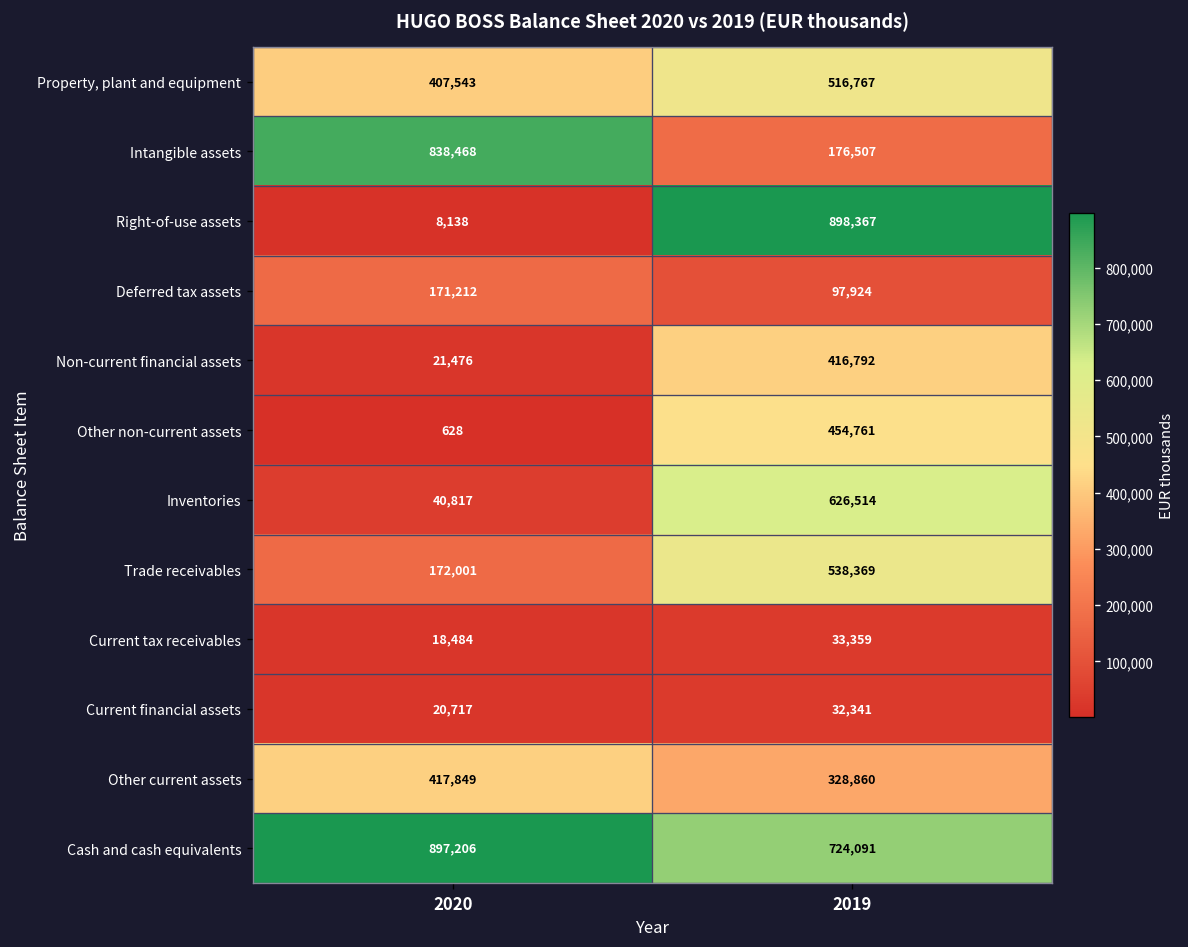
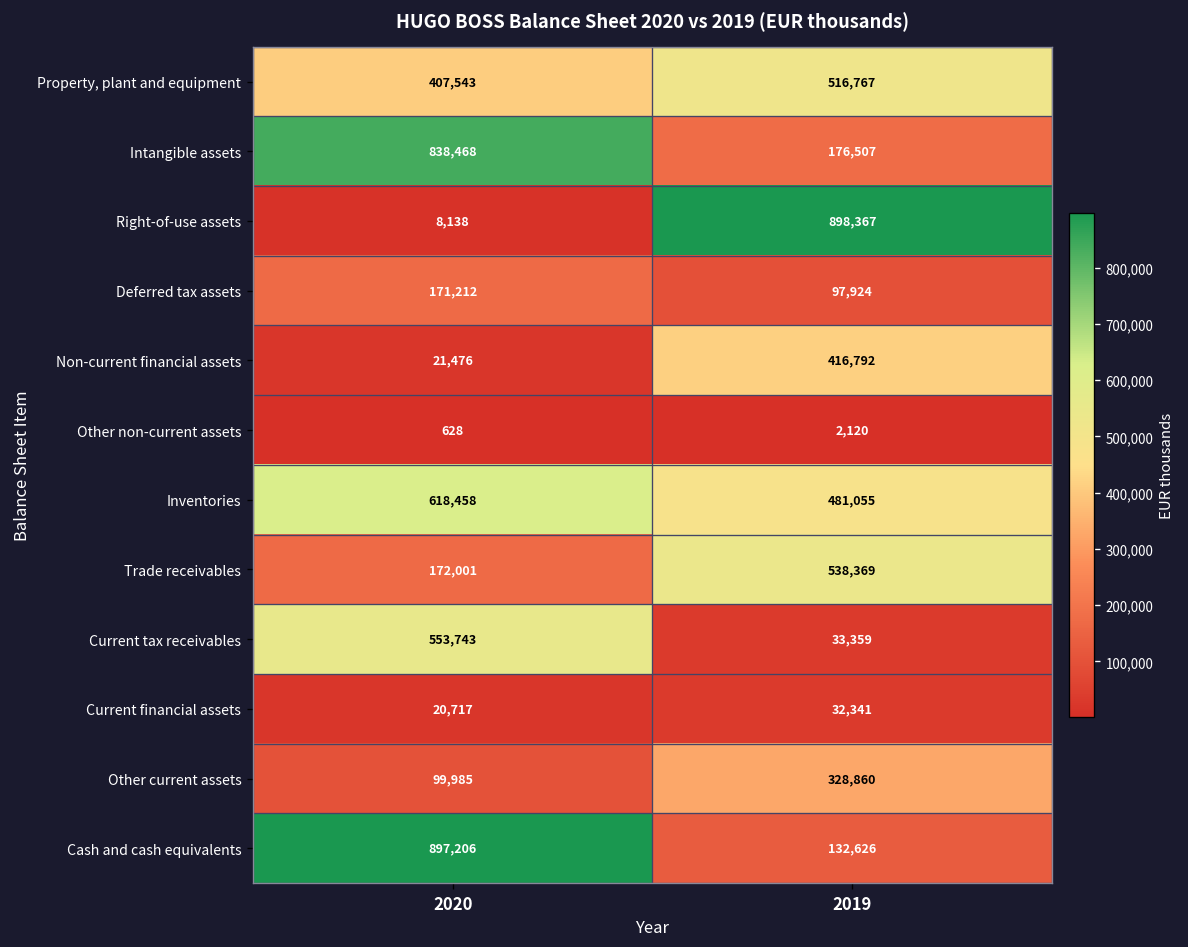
  {
    "Property, plant and equipment": {
      "2020": "407,543",
      "2019": "516,767"
    },
    "Intangible assets": {
      "2020": "838,468",
      "2019": "176,507"
    },
    "Right-of-use assets": {
      "2020": "8,138",
      "2019": "898,367"
    },
    "Deferred tax assets": {
      "2020": "171,212",
      "2019": "97,924"
    },
    "Non-current financial assets": {
      "2020": "21,476",
      "2019": "416,792"
    },
    "Other non-current assets": {
      "2020": "628",
-     "2019": "454,761"
+     "2019": "2,120"
    },
    "Inventories": {
-     "2020": "40,817",
-     "2019": "626,514"
+     "2020": "618,458",
+     "2019": "481,055"
    },
    "Trade receivables": {
      "2020": "172,001",
      "2019": "538,369"
    },
    "Current tax receivables": {
-     "2020": "18,484",
+     "2020": "553,743",
      "2019": "33,359"
    },
    "Current financial assets": {
      "2020": "20,717",
      "2019": "32,341"
    },
    "Other current assets": {
-     "2020": "417,849",
+     "2020": "99,985",
      "2019": "328,860"
    },
    "Cash and cash equivalents": {
      "2020": "897,206",
-     "2019": "724,091"
+     "2019": "132,626"
    }
  }
